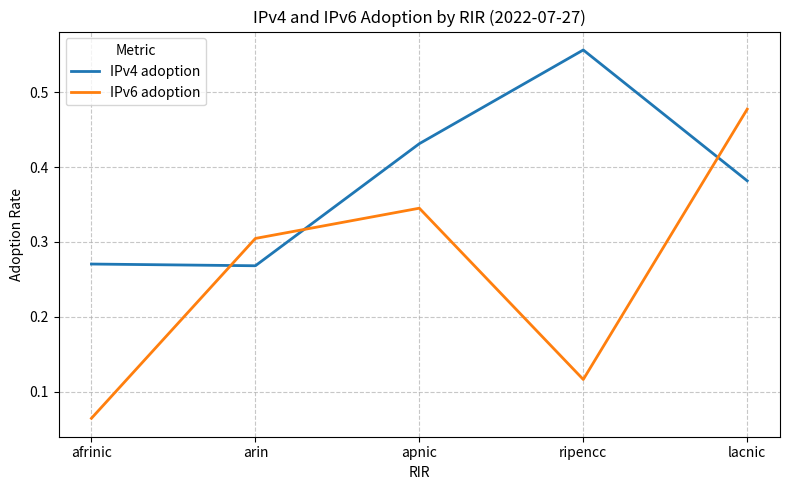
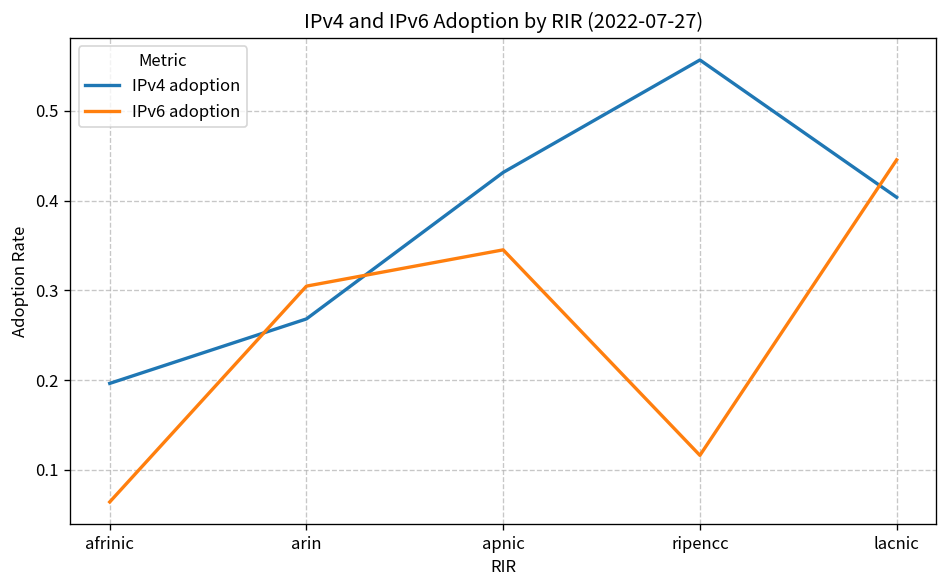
  {
    "IPv4 adoption": {
-     "afrinic": 0.27,
+     "afrinic": 0.20,
      "arin": 0.27,
      "apnic": 0.43,
      "ripencc": 0.56,
-     "lacnic": 0.38
+     "lacnic": 0.40
    },
    "IPv6 adoption": {
      "afrinic": 0.06,
      "arin": 0.30,
      "apnic": 0.35,
      "ripencc": 0.12,
-     "lacnic": 0.48
+     "lacnic": 0.45
    }
  }
